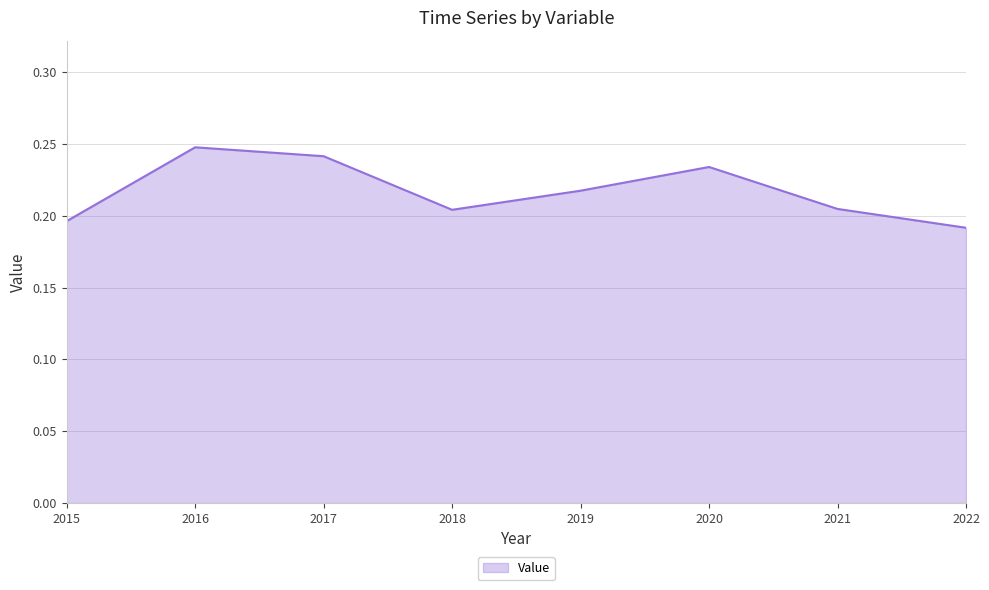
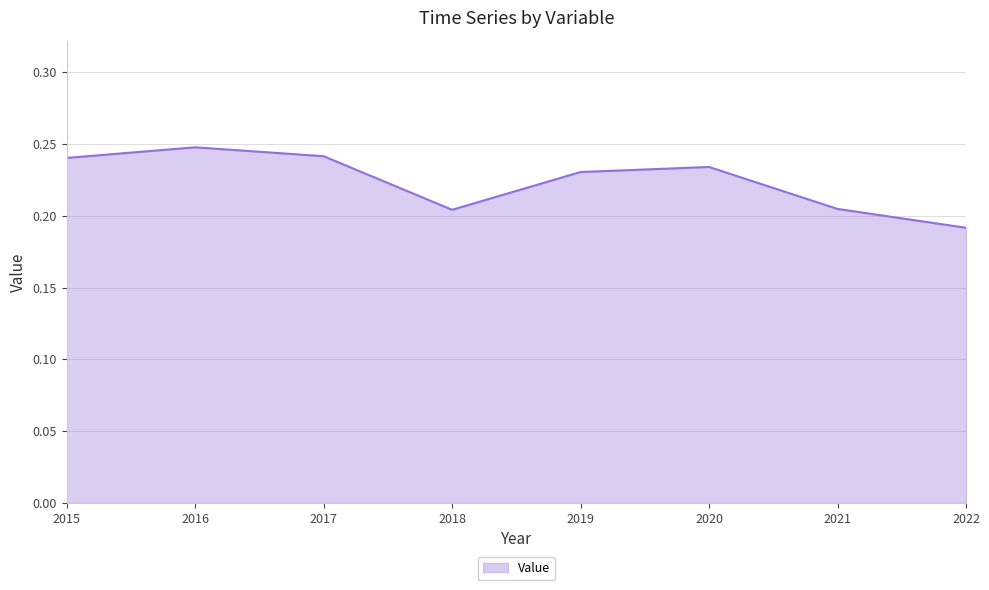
  {
-   "2015": 0.196,
+   "2015": 0.240,
    "2016": 0.248,
    "2017": 0.241,
    "2018": 0.204,
-   "2019": 0.217,
+   "2019": 0.230,
    "2020": 0.234,
    "2021": 0.205,
    "2022": 0.192
  }
